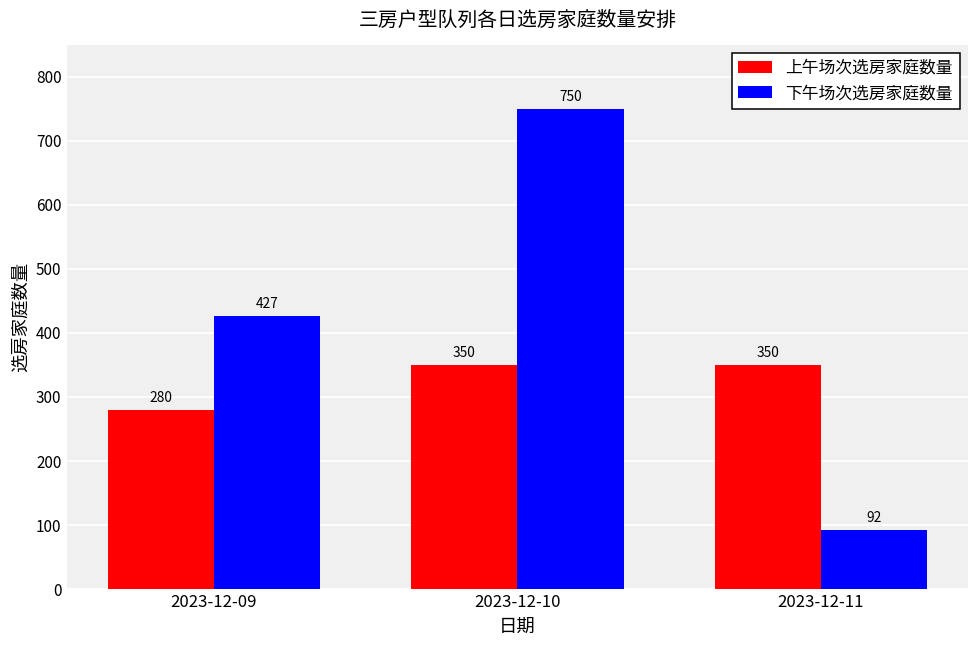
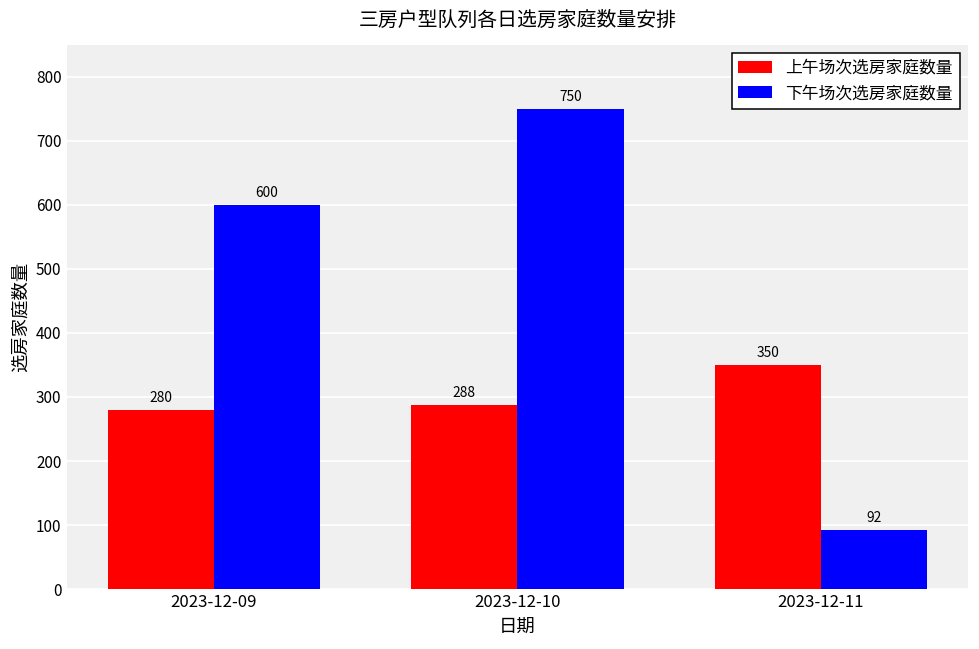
  {
    "上午场次选房家庭数量": {
      "2023-12-09": 280,
-     "2023-12-10": 350,
+     "2023-12-10": 288,
      "2023-12-11": 350
    },
    "下午场次选房家庭数量": {
-     "2023-12-09": 427,
+     "2023-12-09": 600,
      "2023-12-10": 750,
      "2023-12-11": 92
    }
  }
